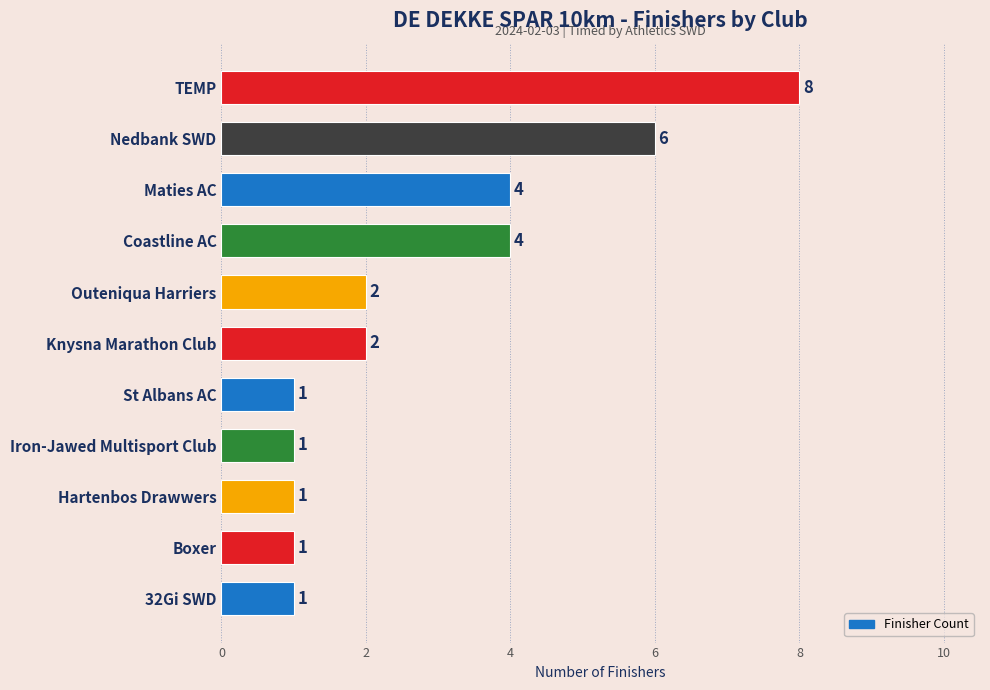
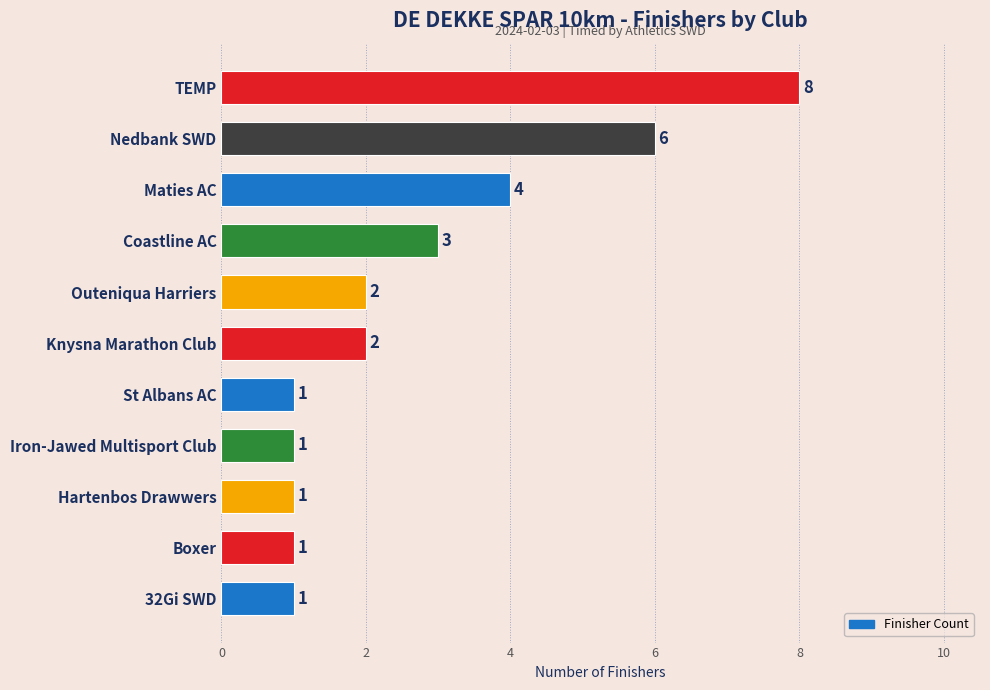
  {
    "TEMP": 8,
    "Nedbank SWD": 6,
    "Maties AC": 4,
-   "Coastline AC": 4,
+   "Coastline AC": 3,
    "Outeniqua Harriers": 2,
    "Knysna Marathon Club": 2,
    "St Albans AC": 1,
    "Iron-Jawed Multisport Club": 1,
    "Hartenbos Drawwers": 1,
    "Boxer": 1,
    "32Gi SWD": 1
  }
